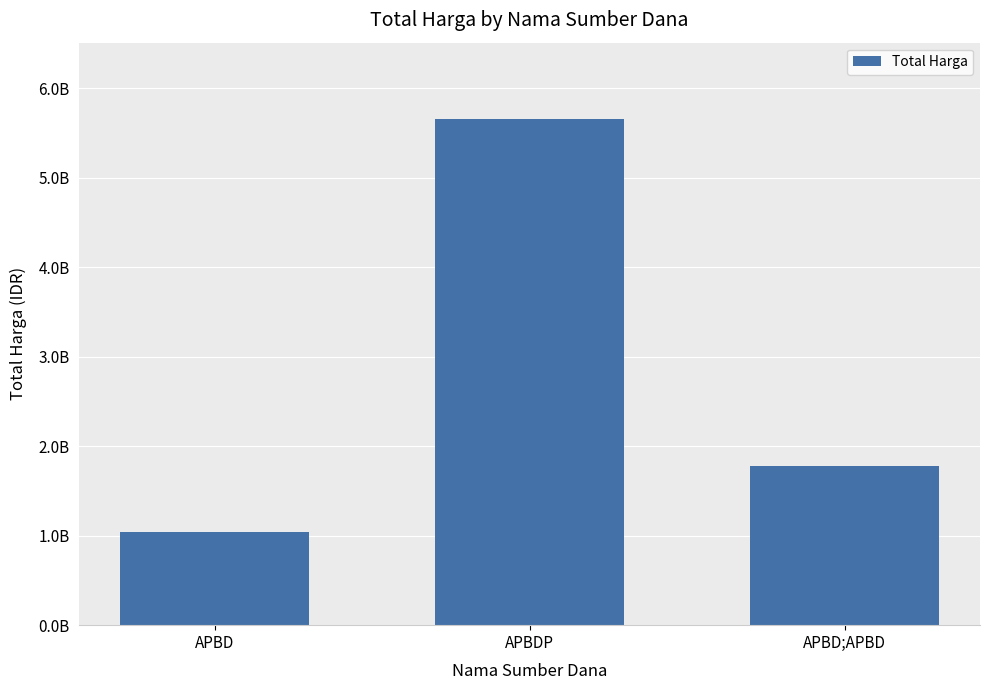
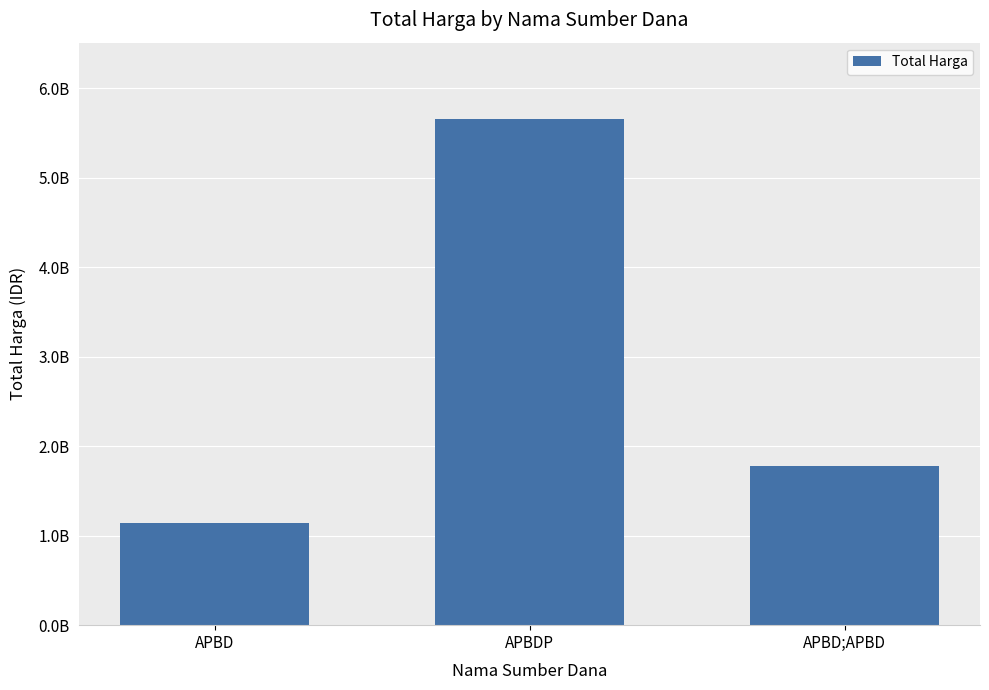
  {
-   "APBD": 1000000000,
+   "APBD": 1100000000,
    "APBDP": 5700000000,
    "APBD;APBD": 1800000000
  }
